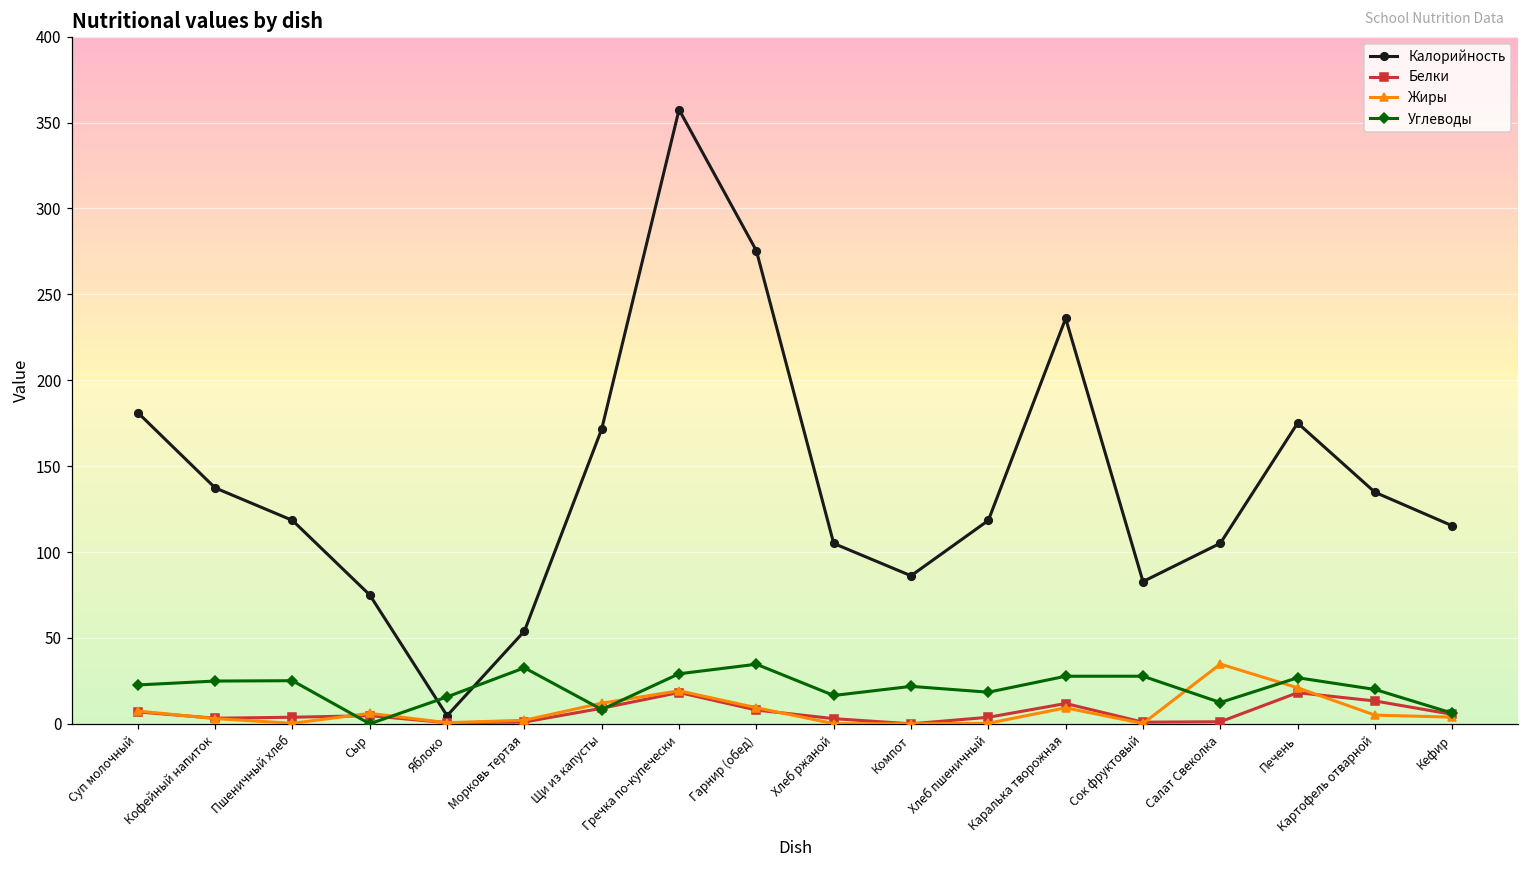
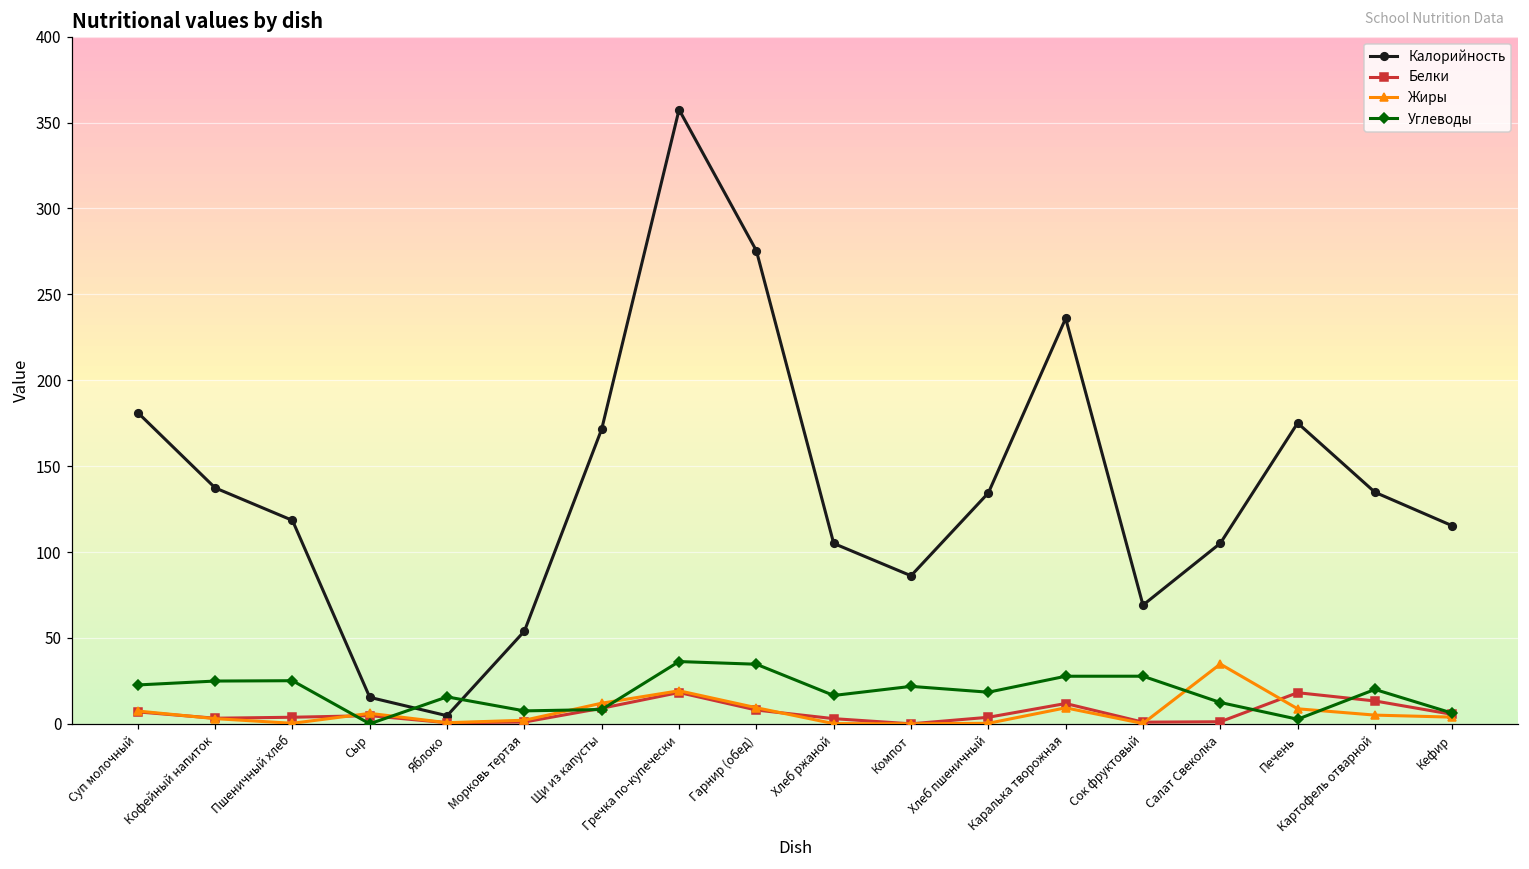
  {
    "Калорийность": {
      "Суп молочный": 181,
      "Кофейный напиток": 137,
      "Пшеничный хлеб": 118,
-     "Сыр": 75,
+     "Сыр": 15,
      "Яблоко": 5,
      "Морковь тертая": 54,
      "Щи из капусты": 172,
      "Гречка по-купечески": 358,
      "Гарнир (обед)": 275,
      "Хлеб ржаной": 105,
      "Компот": 86,
-     "Хлеб пшеничный": 118,
+     "Хлеб пшеничный": 134,
      "Каралька творожная": 236,
-     "Сок фруктовый": 83,
+     "Сок фруктовый": 69,
      "Салат Свеколка": 105,
      "Печень": 175,
      "Картофель отварной": 135,
      "Кефир": 115
    },
    "Белки": {
      "Пшеничный хлеб": 4,
      "Хлеб ржаной": 3,
      "Хлеб пшеничный": 4,
      "Каралька творожная": 12,
      "Салат Свеколка": 1,
      "Печень": 18,
      "Картофель отварной": 13
    },
    "Жиры": {
      "Пшеничный хлеб": 0,
      "Щи из капусты": 12,
      "Хлеб ржаной": 0,
      "Хлеб пшеничный": 0,
      "Каралька творожная": 9,
      "Салат Свеколка": 35,
-     "Печень": 21,
+     "Печень": 9,
      "Картофель отварной": 5
    },
    "Углеводы": {
      "Суп молочный": 23,
      "Кофейный напиток": 25,
      "Пшеничный хлеб": 25,
      "Сыр": 0,
      "Яблоко": 16,
-     "Морковь тертая": 33,
-     "Гречка по-купечески": 29,
+     "Морковь тертая": 8,
+     "Гречка по-купечески": 36,
      "Гарнир (обед)": 35,
      "Хлеб ржаной": 17,
      "Компот": 22,
      "Хлеб пшеничный": 18,
      "Каралька творожная": 28,
      "Сок фруктовый": 28,
      "Салат Свеколка": 12,
-     "Печень": 27,
+     "Печень": 3,
      "Картофель отварной": 20
    }
  }
